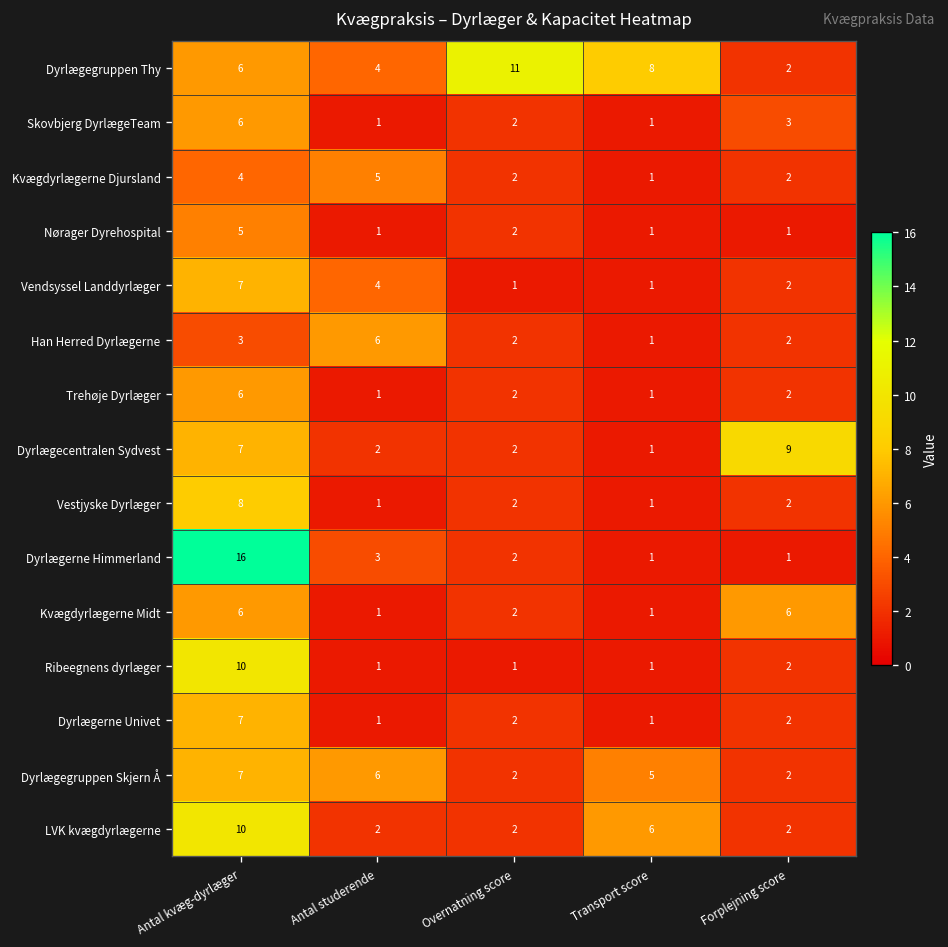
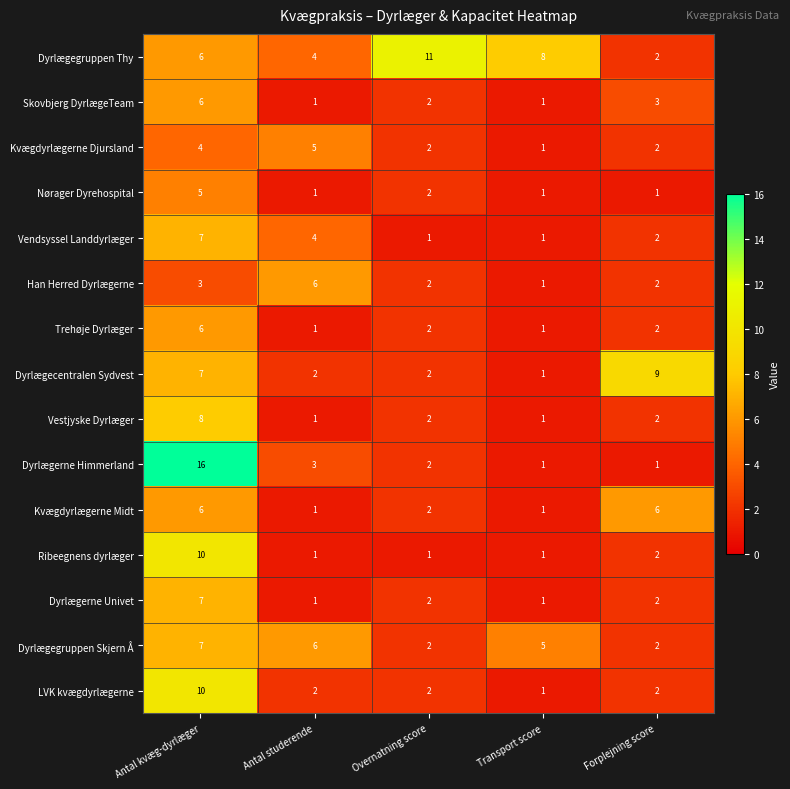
  {
    "Dyrlægegruppen Thy": {
      "Antal kvæg-dyrlæger": 6,
      "Antal studerende": 4,
      "Overnatning score": 11,
      "Transport score": 8,
      "Forplejning score": 2
    },
    "Skovbjerg DyrlægeTeam": {
      "Antal kvæg-dyrlæger": 6,
      "Antal studerende": 1,
      "Overnatning score": 2,
      "Transport score": 1,
      "Forplejning score": 3
    },
    "Kvægdyrlægerne Djursland": {
      "Antal kvæg-dyrlæger": 4,
      "Antal studerende": 5,
      "Overnatning score": 2,
      "Transport score": 1,
      "Forplejning score": 2
    },
    "Nørager Dyrehospital": {
      "Antal kvæg-dyrlæger": 5,
      "Antal studerende": 1,
      "Overnatning score": 2,
      "Transport score": 1,
      "Forplejning score": 1
    },
    "Vendsyssel Landdyrlæger": {
      "Antal kvæg-dyrlæger": 7,
      "Antal studerende": 4,
      "Overnatning score": 1,
      "Transport score": 1,
      "Forplejning score": 2
    },
    "Han Herred Dyrlægerne": {
      "Antal kvæg-dyrlæger": 3,
      "Antal studerende": 6,
      "Overnatning score": 2,
      "Transport score": 1,
      "Forplejning score": 2
    },
    "Trehøje Dyrlæger": {
      "Antal kvæg-dyrlæger": 6,
      "Antal studerende": 1,
      "Overnatning score": 2,
      "Transport score": 1,
      "Forplejning score": 2
    },
    "Dyrlægecentralen Sydvest": {
      "Antal kvæg-dyrlæger": 7,
      "Antal studerende": 2,
      "Overnatning score": 2,
      "Transport score": 1,
      "Forplejning score": 9
    },
    "Vestjyske Dyrlæger": {
      "Antal kvæg-dyrlæger": 8,
      "Antal studerende": 1,
      "Overnatning score": 2,
      "Transport score": 1,
      "Forplejning score": 2
    },
    "Dyrlægerne Himmerland": {
      "Antal kvæg-dyrlæger": 16,
      "Antal studerende": 3,
      "Overnatning score": 2,
      "Transport score": 1,
      "Forplejning score": 1
    },
    "Kvægdyrlægerne Midt": {
      "Antal kvæg-dyrlæger": 6,
      "Antal studerende": 1,
      "Overnatning score": 2,
      "Transport score": 1,
      "Forplejning score": 6
    },
    "Ribeegnens dyrlæger": {
      "Antal kvæg-dyrlæger": 10,
      "Antal studerende": 1,
      "Overnatning score": 1,
      "Transport score": 1,
      "Forplejning score": 2
    },
    "Dyrlægerne Univet": {
      "Antal kvæg-dyrlæger": 7,
      "Antal studerende": 1,
      "Overnatning score": 2,
      "Transport score": 1,
      "Forplejning score": 2
    },
    "Dyrlægegruppen Skjern Å": {
      "Antal kvæg-dyrlæger": 7,
      "Antal studerende": 6,
      "Overnatning score": 2,
      "Transport score": 5,
      "Forplejning score": 2
    },
    "LVK kvægdyrlægerne": {
      "Antal kvæg-dyrlæger": 10,
      "Antal studerende": 2,
      "Overnatning score": 2,
-     "Transport score": 6,
+     "Transport score": 1,
      "Forplejning score": 2
    }
  }
